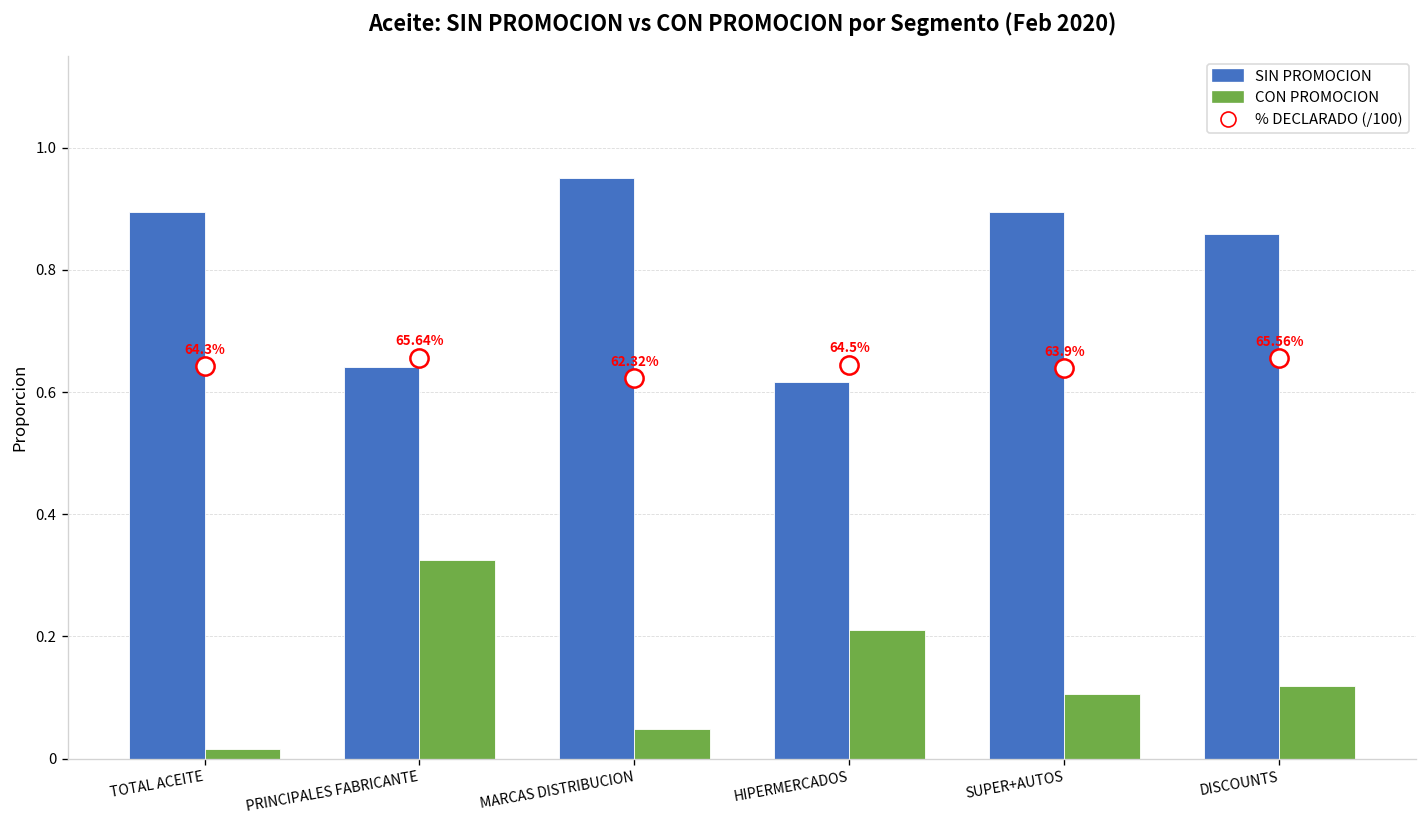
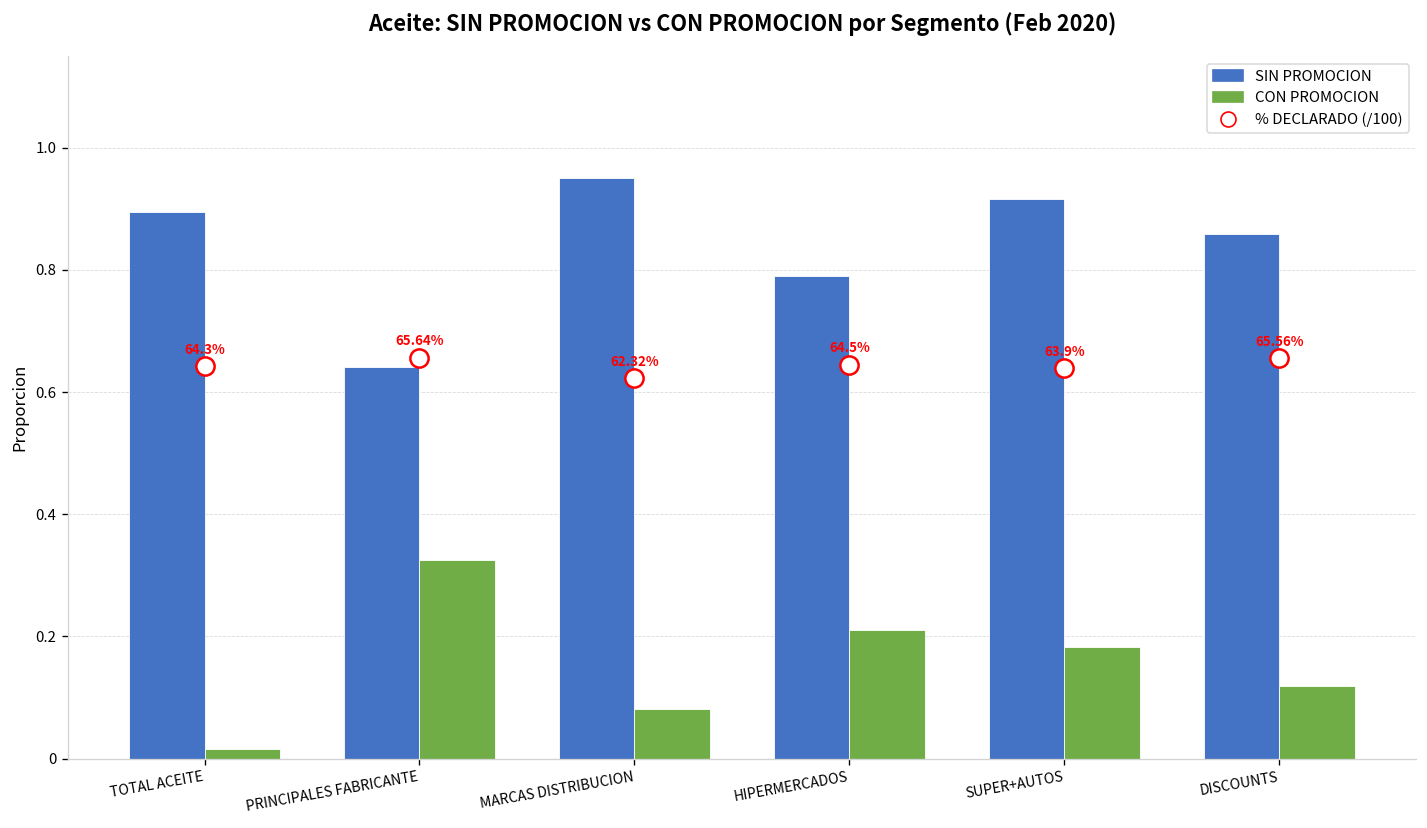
  {
    "SIN PROMOCION": {
      "TOTAL ACEITE": 0.89,
      "MARCAS DISTRIBUCION": 0.95,
-     "HIPERMERCADOS": 0.62,
-     "SUPER+AUTOS": 0.89,
+     "HIPERMERCADOS": 0.79,
+     "SUPER+AUTOS": 0.92,
      "DISCOUNTS": 0.86
    },
    "CON PROMOCION": {
      "TOTAL ACEITE": 0.02,
      "PRINCIPALES FABRICANTE": 0.33,
-     "MARCAS DISTRIBUCION": 0.05,
+     "MARCAS DISTRIBUCION": 0.08,
      "HIPERMERCADOS": 0.21,
-     "SUPER+AUTOS": 0.11,
+     "SUPER+AUTOS": 0.18,
      "DISCOUNTS": 0.12
    }
  }
